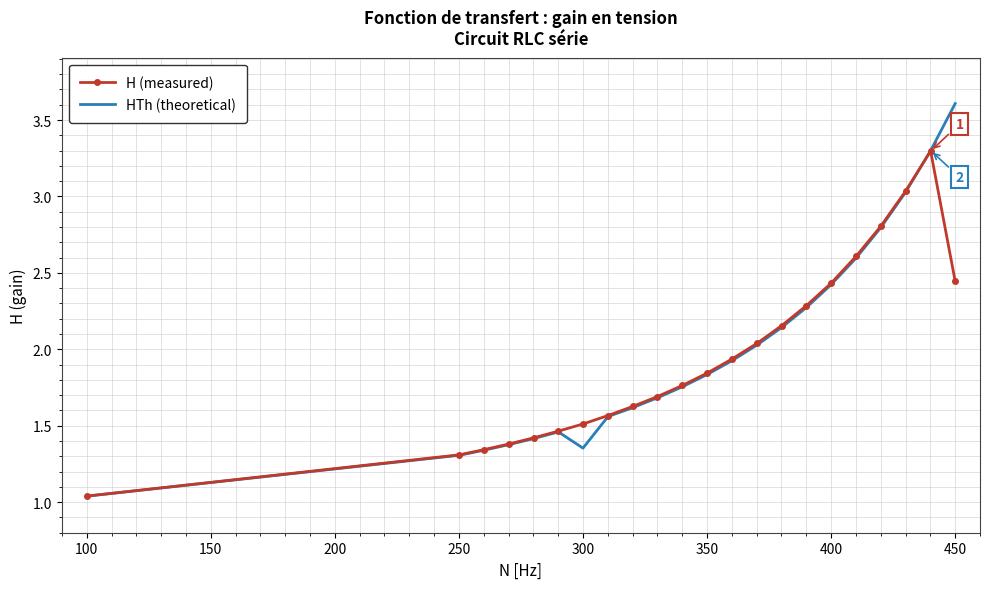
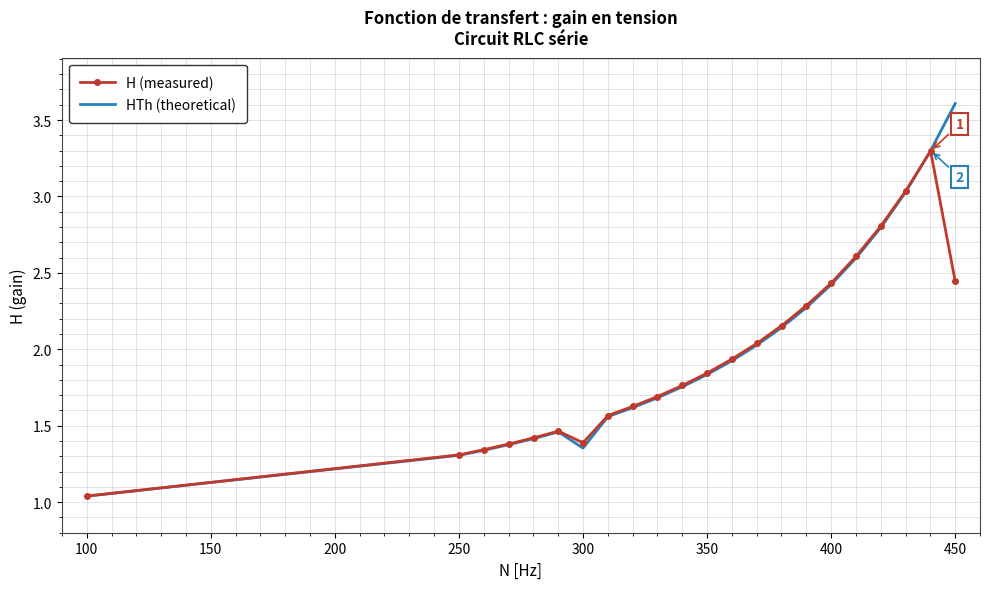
  {
    "H (measured)": {
-     "300": 1.51,
+     "300": 1.39,
      "450": 2.45
    },
    "HTh (theoretical)": {
      "300": 1.35,
      "450": 3.61
    }
  }
